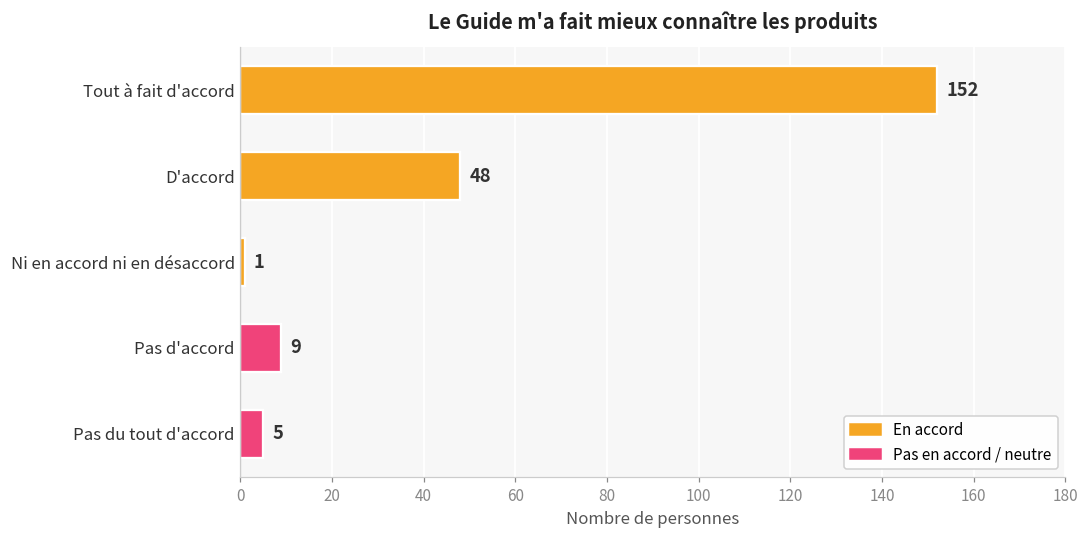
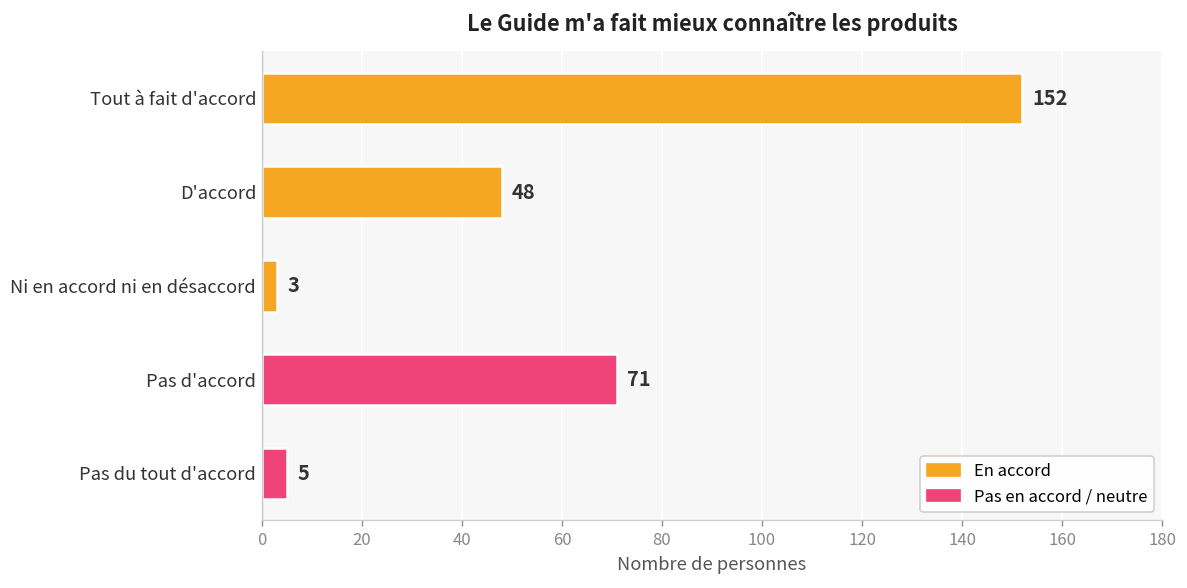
  {
    "Tout à fait d'accord": 152,
    "D'accord": 48,
-   "Ni en accord ni en désaccord": 1,
-   "Pas d'accord": 9,
+   "Ni en accord ni en désaccord": 3,
+   "Pas d'accord": 71,
    "Pas du tout d'accord": 5
  }
